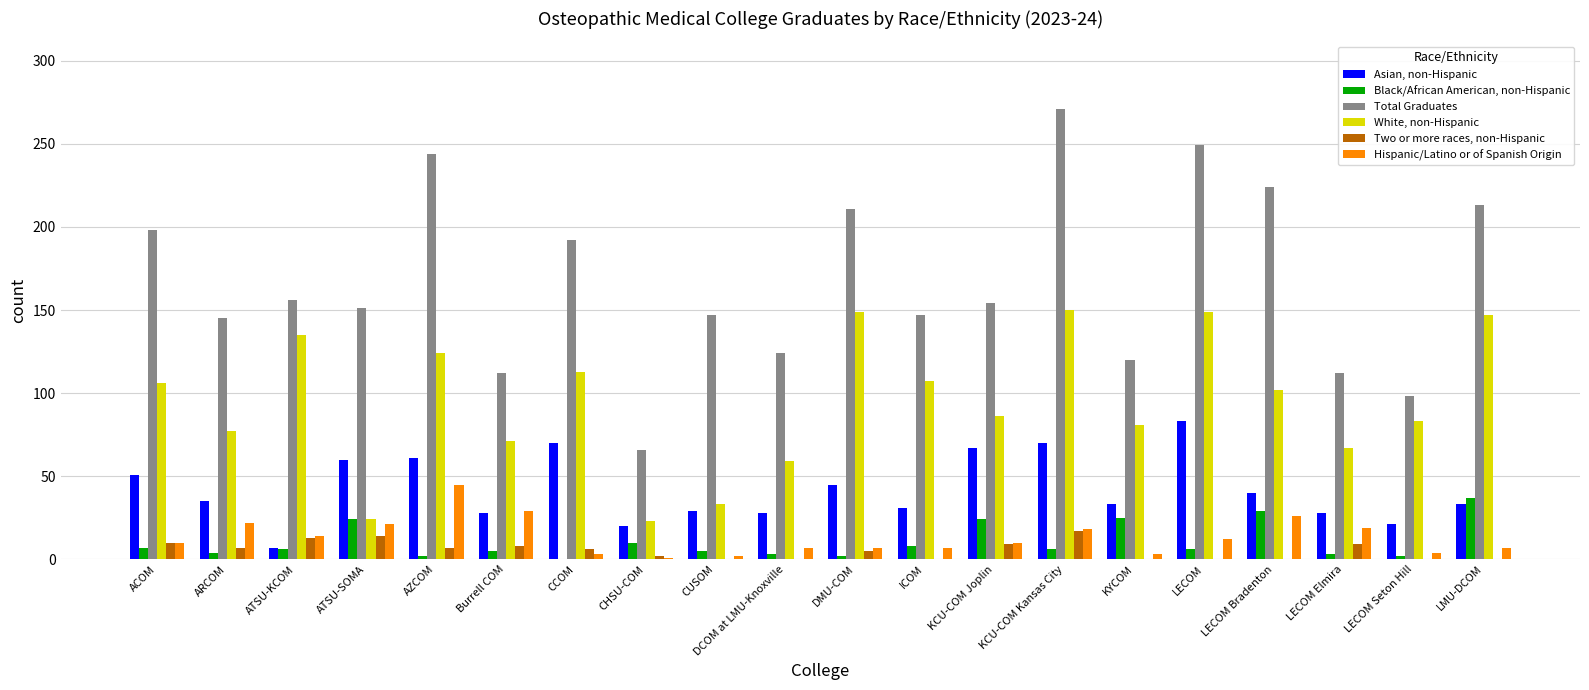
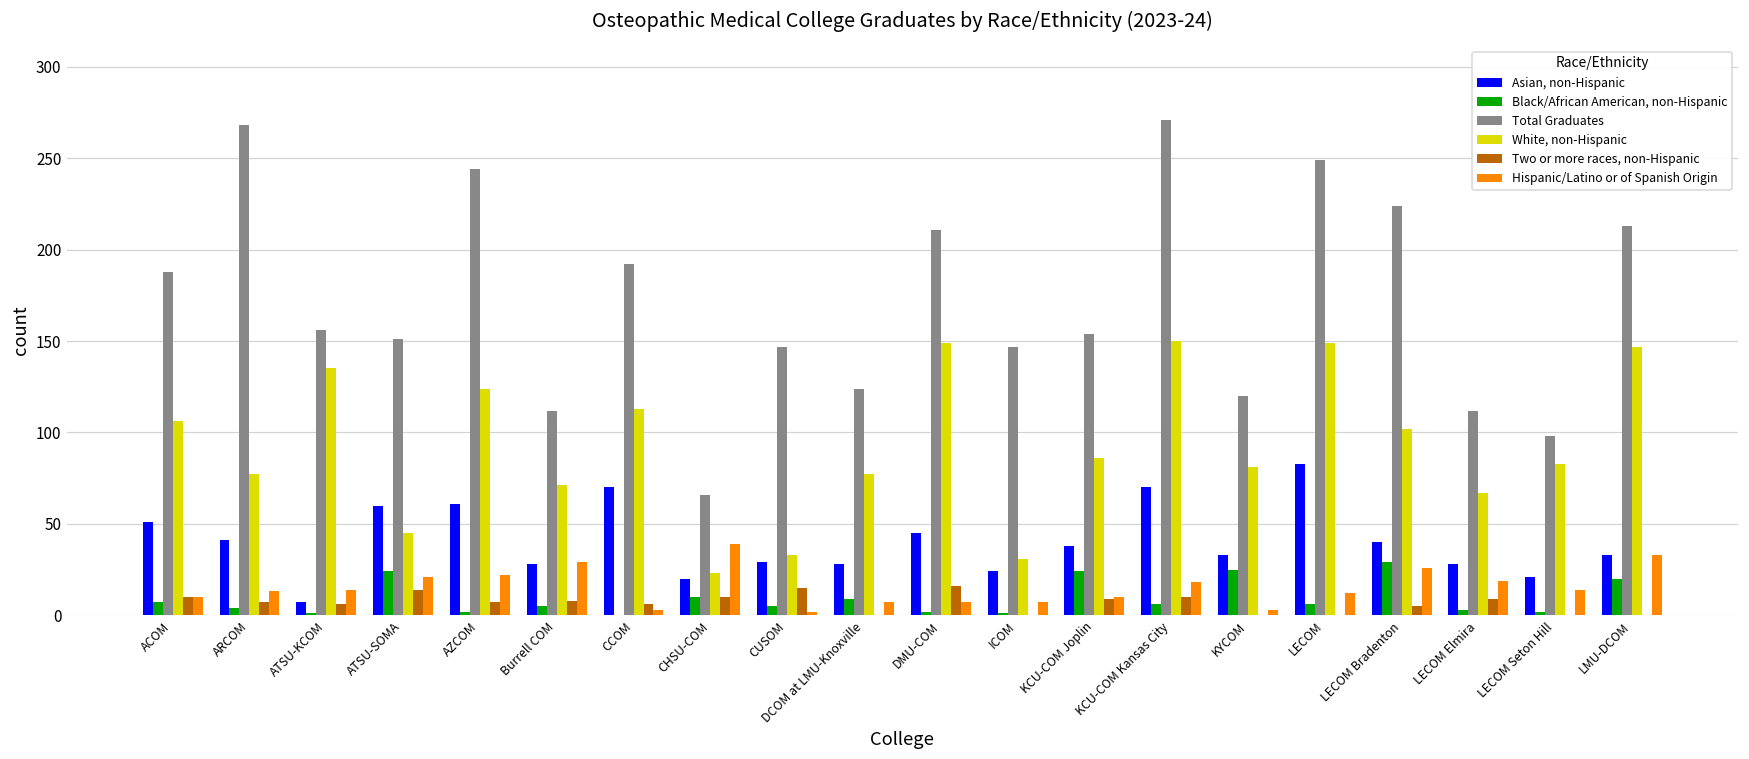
  {
    "Asian, non-Hispanic": {
      "ACOM": 51,
-     "ARCOM": 35,
+     "ARCOM": 41,
      "ATSU-KCOM": 7,
      "ATSU-SOMA": 60,
      "AZCOM": 61,
      "Burrell COM": 28,
      "CCOM": 70,
      "CHSU-COM": 20,
      "CUSOM": 29,
      "DCOM at LMU-Knoxville": 28,
      "DMU-COM": 45,
-     "ICOM": 31,
-     "KCU-COM Joplin": 67,
+     "ICOM": 24,
+     "KCU-COM Joplin": 38,
      "KCU-COM Kansas City": 70,
      "KYCOM": 33,
      "LECOM": 83,
      "LECOM Bradenton": 40,
      "LECOM Elmira": 28,
      "LECOM Seton Hill": 21,
      "LMU-DCOM": 33
    },
    "Black/African American, non-Hispanic": {
      "ACOM": 7,
      "ARCOM": 4,
-     "ATSU-KCOM": 6,
+     "ATSU-KCOM": 1,
      "ATSU-SOMA": 24,
      "AZCOM": 2,
      "Burrell COM": 5,
      "CCOM": 0,
      "CHSU-COM": 10,
      "CUSOM": 5,
-     "DCOM at LMU-Knoxville": 3,
+     "DCOM at LMU-Knoxville": 9,
      "DMU-COM": 2,
-     "ICOM": 8,
+     "ICOM": 1,
      "KCU-COM Joplin": 24,
      "KCU-COM Kansas City": 6,
      "KYCOM": 25,
      "LECOM": 6,
      "LECOM Bradenton": 29,
      "LECOM Elmira": 3,
      "LECOM Seton Hill": 2,
-     "LMU-DCOM": 37
+     "LMU-DCOM": 20
    },
    "Total Graduates": {
-     "ACOM": 198,
-     "ARCOM": 145,
+     "ACOM": 188,
+     "ARCOM": 268,
      "ATSU-KCOM": 156,
      "ATSU-SOMA": 151,
      "AZCOM": 244,
      "Burrell COM": 112,
      "CCOM": 192,
      "CHSU-COM": 66,
      "CUSOM": 147,
      "DCOM at LMU-Knoxville": 124,
      "DMU-COM": 211,
      "ICOM": 147,
      "KCU-COM Joplin": 154,
      "KCU-COM Kansas City": 271,
      "KYCOM": 120,
      "LECOM": 249,
      "LECOM Bradenton": 224,
      "LECOM Elmira": 112,
      "LECOM Seton Hill": 98,
      "LMU-DCOM": 213
    },
    "White, non-Hispanic": {
      "ACOM": 106,
      "ARCOM": 77,
      "ATSU-KCOM": 135,
-     "ATSU-SOMA": 24,
+     "ATSU-SOMA": 45,
      "AZCOM": 124,
      "Burrell COM": 71,
      "CCOM": 113,
      "CHSU-COM": 23,
      "CUSOM": 33,
-     "DCOM at LMU-Knoxville": 59,
+     "DCOM at LMU-Knoxville": 77,
      "DMU-COM": 149,
-     "ICOM": 107,
+     "ICOM": 31,
      "KCU-COM Joplin": 86,
      "KCU-COM Kansas City": 150,
      "KYCOM": 81,
      "LECOM": 149,
      "LECOM Bradenton": 102,
      "LECOM Elmira": 67,
      "LECOM Seton Hill": 83,
      "LMU-DCOM": 147
    },
    "Two or more races, non-Hispanic": {
      "ACOM": 10,
      "ARCOM": 7,
-     "ATSU-KCOM": 13,
+     "ATSU-KCOM": 6,
      "ATSU-SOMA": 14,
      "AZCOM": 7,
      "Burrell COM": 8,
      "CCOM": 6,
-     "CHSU-COM": 2,
-     "CUSOM": 0,
+     "CHSU-COM": 10,
+     "CUSOM": 15,
      "DCOM at LMU-Knoxville": 0,
-     "DMU-COM": 5,
+     "DMU-COM": 16,
      "ICOM": 0,
      "KCU-COM Joplin": 9,
-     "KCU-COM Kansas City": 17,
+     "KCU-COM Kansas City": 10,
      "KYCOM": 0,
      "LECOM": 0,
-     "LECOM Bradenton": 0,
+     "LECOM Bradenton": 5,
      "LECOM Elmira": 9,
      "LECOM Seton Hill": 0,
      "LMU-DCOM": 0
    },
    "Hispanic/Latino or of Spanish Origin": {
      "ACOM": 10,
-     "ARCOM": 22,
+     "ARCOM": 13,
      "ATSU-KCOM": 14,
      "ATSU-SOMA": 21,
-     "AZCOM": 45,
+     "AZCOM": 22,
      "Burrell COM": 29,
      "CCOM": 3,
-     "CHSU-COM": 1,
+     "CHSU-COM": 39,
      "CUSOM": 2,
      "DCOM at LMU-Knoxville": 7,
      "DMU-COM": 7,
      "ICOM": 7,
      "KCU-COM Joplin": 10,
      "KCU-COM Kansas City": 18,
      "KYCOM": 3,
      "LECOM": 12,
      "LECOM Bradenton": 26,
      "LECOM Elmira": 19,
-     "LECOM Seton Hill": 4,
-     "LMU-DCOM": 7
+     "LECOM Seton Hill": 14,
+     "LMU-DCOM": 33
    }
  }
